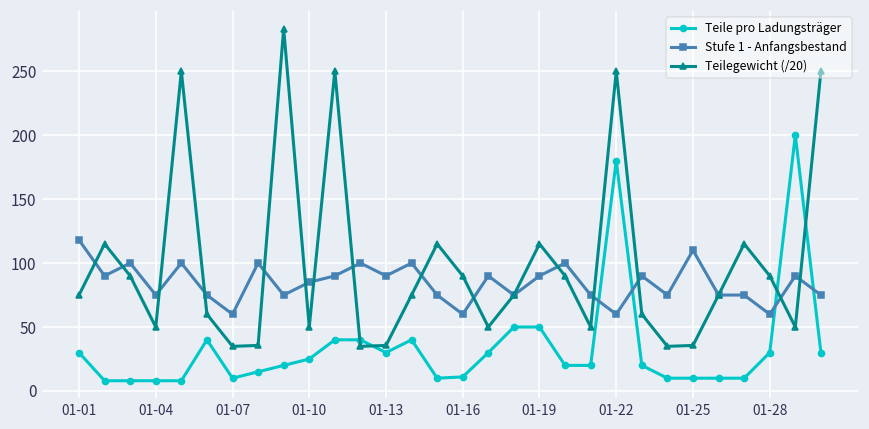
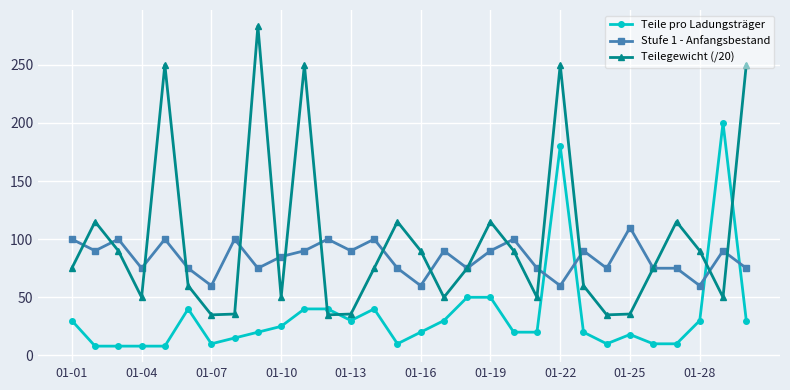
  {
    "Teile pro Ladungsträger": {
      "01-01": 30,
      "01-04": 8,
      "01-07": 10,
      "01-10": 25,
      "01-13": 30,
-     "01-16": 11,
+     "01-16": 20,
      "01-19": 50,
      "01-22": 180,
-     "01-25": 10,
+     "01-25": 18,
      "01-28": 30
    },
    "Stufe 1 - Anfangsbestand": {
-     "01-01": 118,
+     "01-01": 100,
      "01-04": 75,
      "01-07": 60,
      "01-10": 85,
      "01-13": 90,
      "01-16": 60,
      "01-19": 90,
      "01-22": 60,
      "01-25": 110,
      "01-28": 60
    },
    "Teilegewicht (/20)": {
      "01-01": 75,
      "01-04": 50,
      "01-07": 35,
      "01-10": 50,
      "01-13": 36,
      "01-16": 90,
      "01-19": 115,
      "01-22": 250,
      "01-25": 36,
      "01-28": 90
    }
  }
